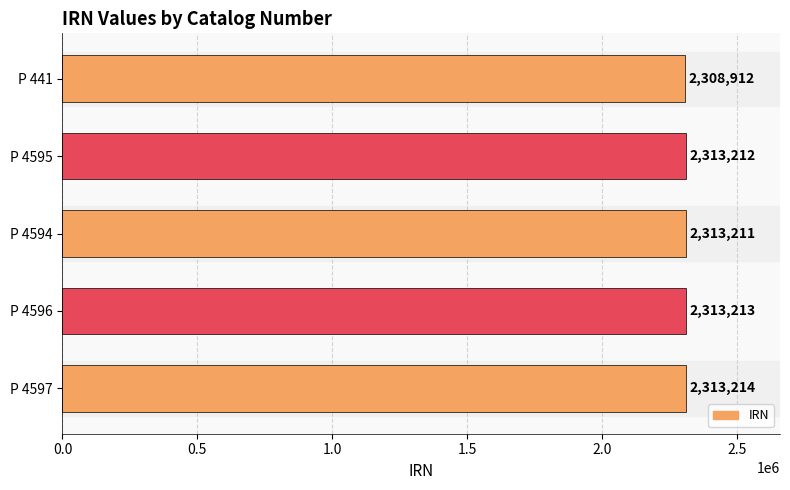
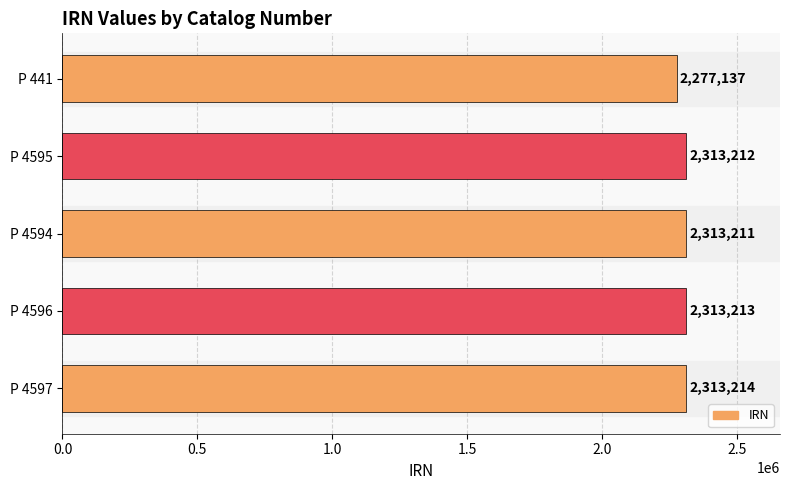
  {
-   "P 441": "2,308,912",
+   "P 441": "2,277,137",
    "P 4595": "2,313,212",
    "P 4594": "2,313,211",
    "P 4596": "2,313,213",
    "P 4597": "2,313,214"
  }
